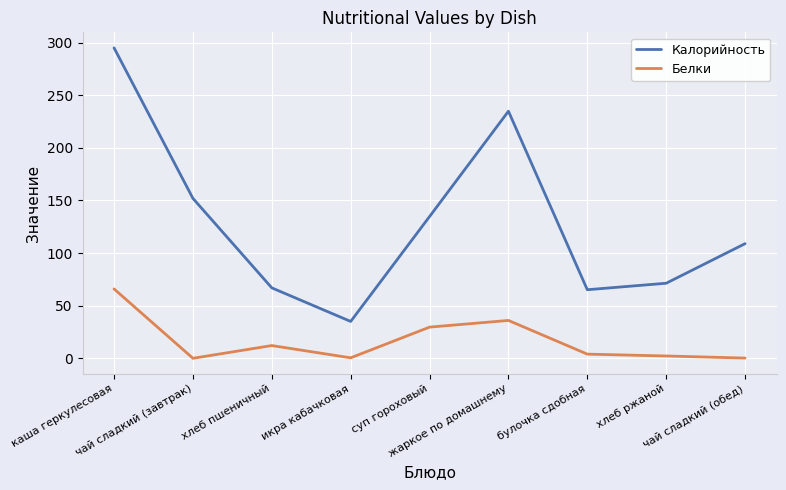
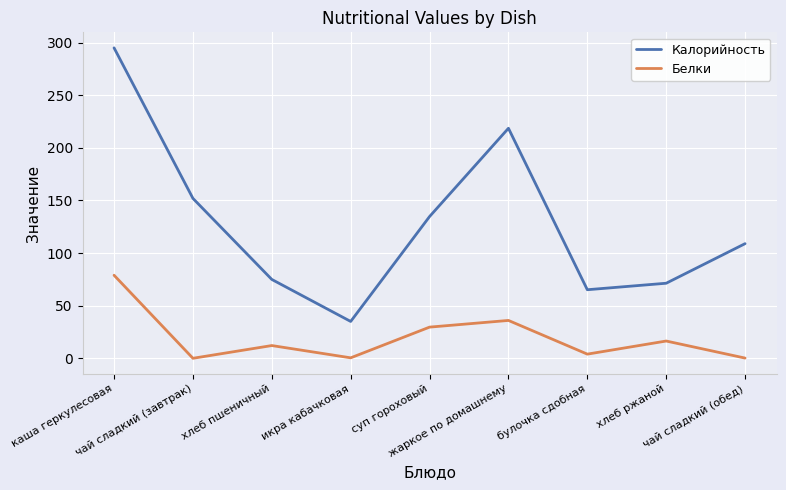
  {
    "Калорийность": {
      "каша геркулесовая": 295,
      "чай сладкий (завтрак)": 152,
-     "хлеб пшеничный": 67,
+     "хлеб пшеничный": 75,
      "икра кабачковая": 35,
      "суп гороховый": 135,
-     "жаркое по домашнему": 235,
+     "жаркое по домашнему": 219,
      "булочка сдобная": 65,
      "хлеб ржаной": 71,
      "чай сладкий (обед)": 109
    },
    "Белки": {
-     "каша геркулесовая": 66,
+     "каша геркулесовая": 79,
      "чай сладкий (завтрак)": 0,
      "хлеб пшеничный": 12,
      "икра кабачковая": 1,
      "суп гороховый": 30,
      "жаркое по домашнему": 36,
      "булочка сдобная": 4,
-     "хлеб ржаной": 2,
+     "хлеб ржаной": 17,
      "чай сладкий (обед)": 0
    }
  }
